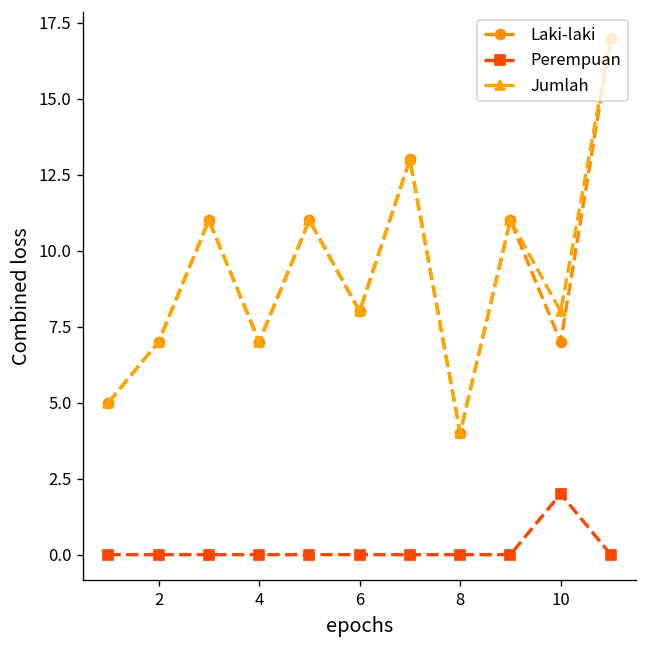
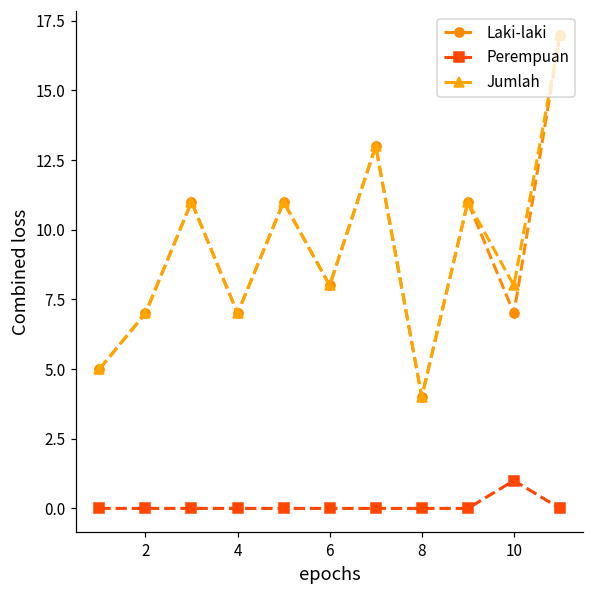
  {
    "Perempuan": {
      "2": 0,
      "4": 0,
      "6": 0,
      "8": 0,
-     "10": 2
+     "10": 1
    }
  }
